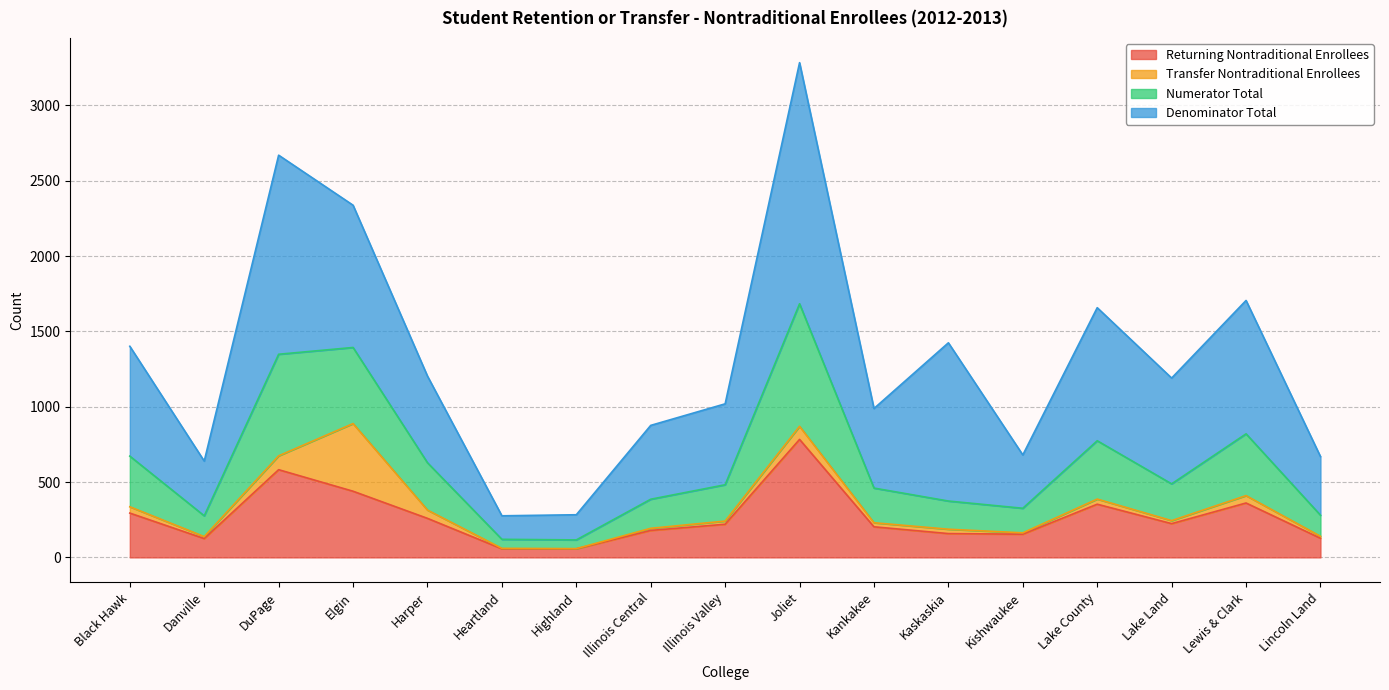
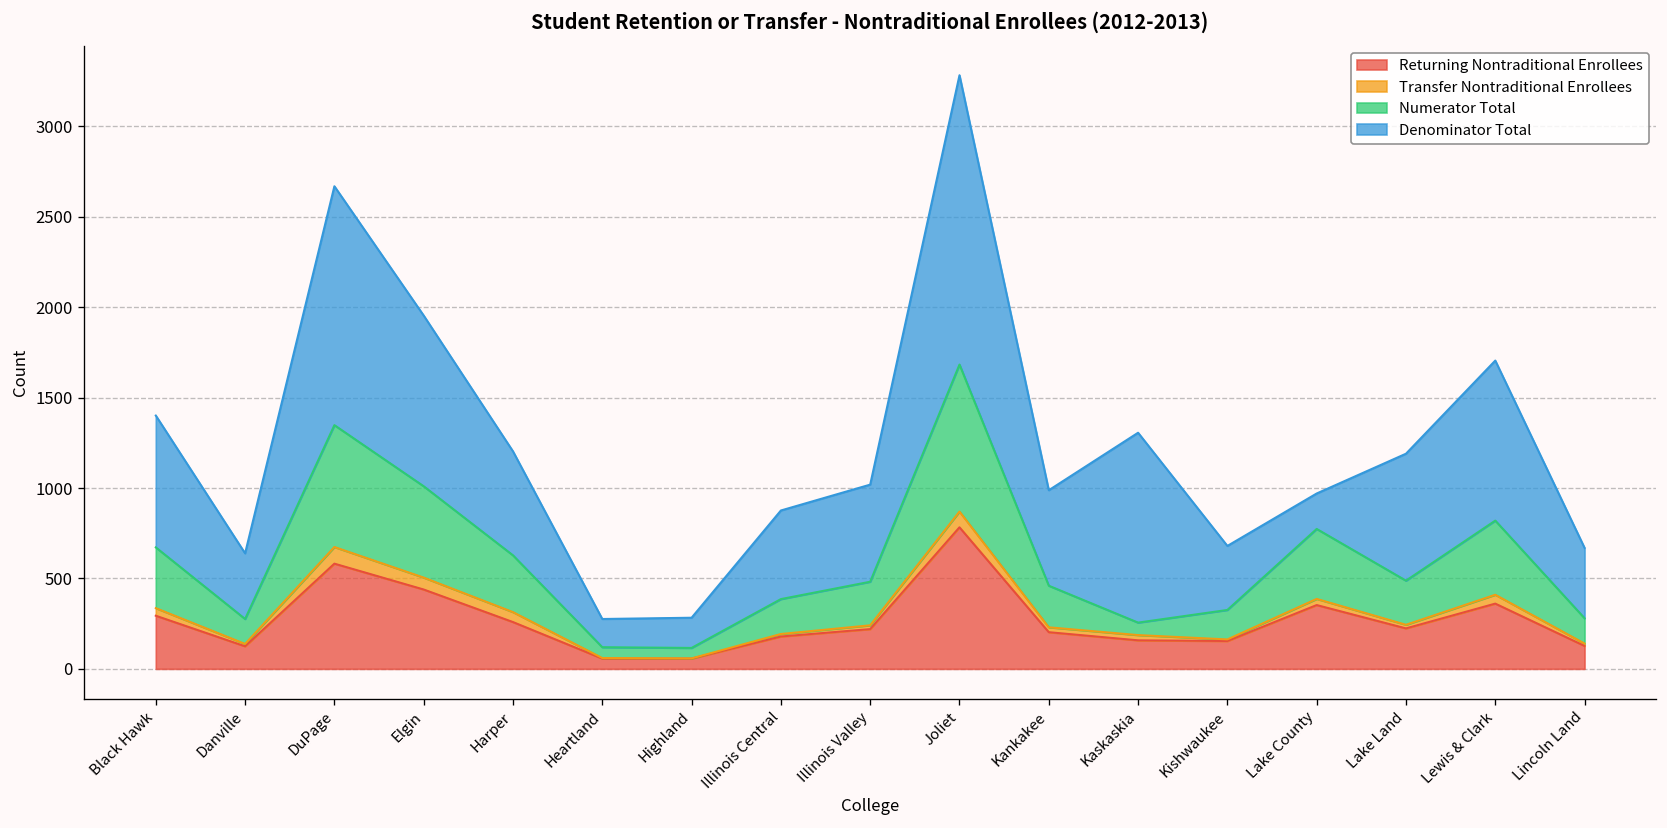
  {
    "Returning Nontraditional Enrollees": {
      "Black Hawk": 290,
      "DuPage": 580,
      "Elgin": 440,
      "Harper": 260,
      "Illinois Valley": 220,
      "Joliet": 780,
      "Kankakee": 200,
      "Kaskaskia": 160,
      "Lake County": 350,
      "Lake Land": 220,
      "Lewis & Clark": 360
    },
    "Transfer Nontraditional Enrollees": {
      "Black Hawk": 40,
      "DuPage": 90,
-     "Elgin": 450,
+     "Elgin": 70,
      "Harper": 60,
      "Illinois Valley": 20,
      "Joliet": 90,
      "Kankakee": 30,
      "Kaskaskia": 30,
      "Lake County": 30,
      "Lake Land": 20,
      "Lewis & Clark": 50
    },
    "Numerator Total": {
      "Black Hawk": 340,
      "Danville": 140,
      "DuPage": 670,
      "Elgin": 510,
      "Harper": 310,
      "Heartland": 60,
      "Highland": 60,
      "Illinois Central": 190,
      "Illinois Valley": 240,
      "Joliet": 810,
      "Kankakee": 230,
-     "Kaskaskia": 190,
+     "Kaskaskia": 70,
      "Kishwaukee": 160,
      "Lake County": 390,
      "Lake Land": 240,
      "Lewis & Clark": 410,
      "Lincoln Land": 140
    },
    "Denominator Total": {
      "Black Hawk": 730,
      "Danville": 360,
      "DuPage": 1320,
      "Elgin": 940,
      "Harper": 580,
      "Heartland": 160,
      "Highland": 170,
      "Illinois Central": 490,
      "Illinois Valley": 540,
      "Joliet": 1600,
      "Kankakee": 530,
      "Kaskaskia": 1050,
      "Kishwaukee": 350,
-     "Lake County": 880,
+     "Lake County": 200,
      "Lake Land": 700,
      "Lewis & Clark": 890,
      "Lincoln Land": 390
    }
  }
